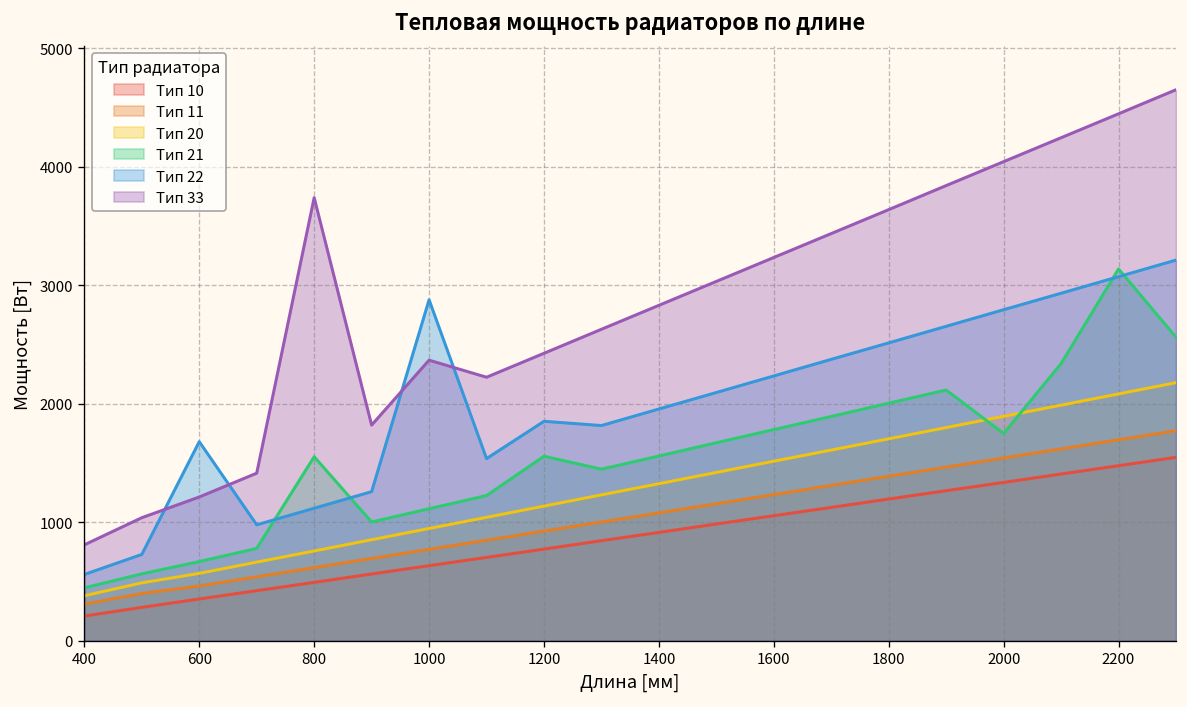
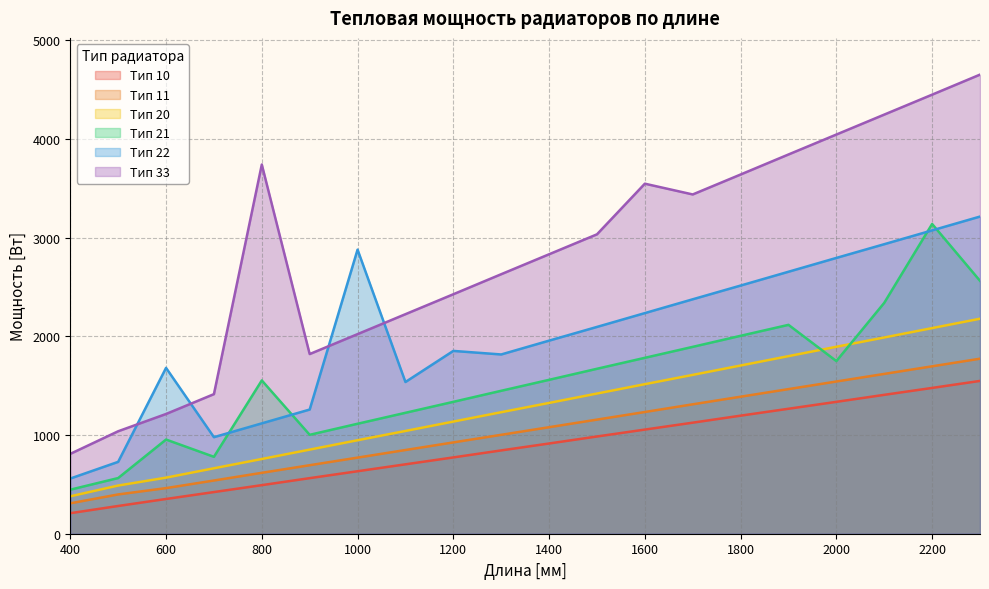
  {
    "Тип 21": {
      "400": 400,
-     "600": 700,
+     "600": 1000,
      "800": 1600,
      "1000": 1100,
-     "1200": 1600,
+     "1200": 1300,
      "1400": 1600,
      "1600": 1800,
      "1800": 2000,
      "2000": 1700,
      "2200": 3100
    },
    "Тип 22": {
      "400": 600,
      "600": 1700,
      "800": 1100,
      "1000": 2900,
      "1200": 1900,
      "1400": 2000,
      "1600": 2200,
      "1800": 2500,
      "2000": 2800,
      "2200": 3100
    },
    "Тип 33": {
      "400": 800,
      "600": 1200,
      "800": 3700,
-     "1000": 2400,
+     "1000": 2000,
      "1200": 2400,
      "1400": 2800,
-     "1600": 3200,
+     "1600": 3500,
      "1800": 3600,
      "2000": 4000,
      "2200": 4400
    }
  }
